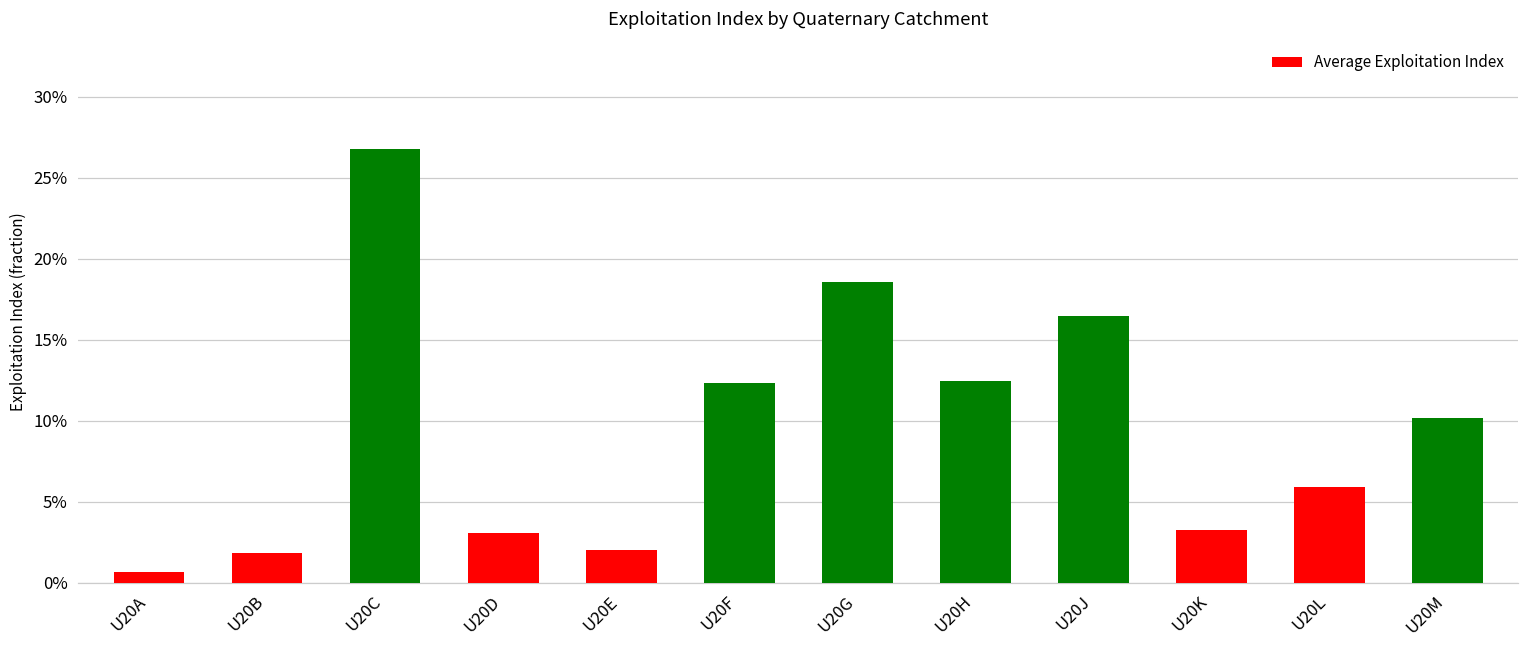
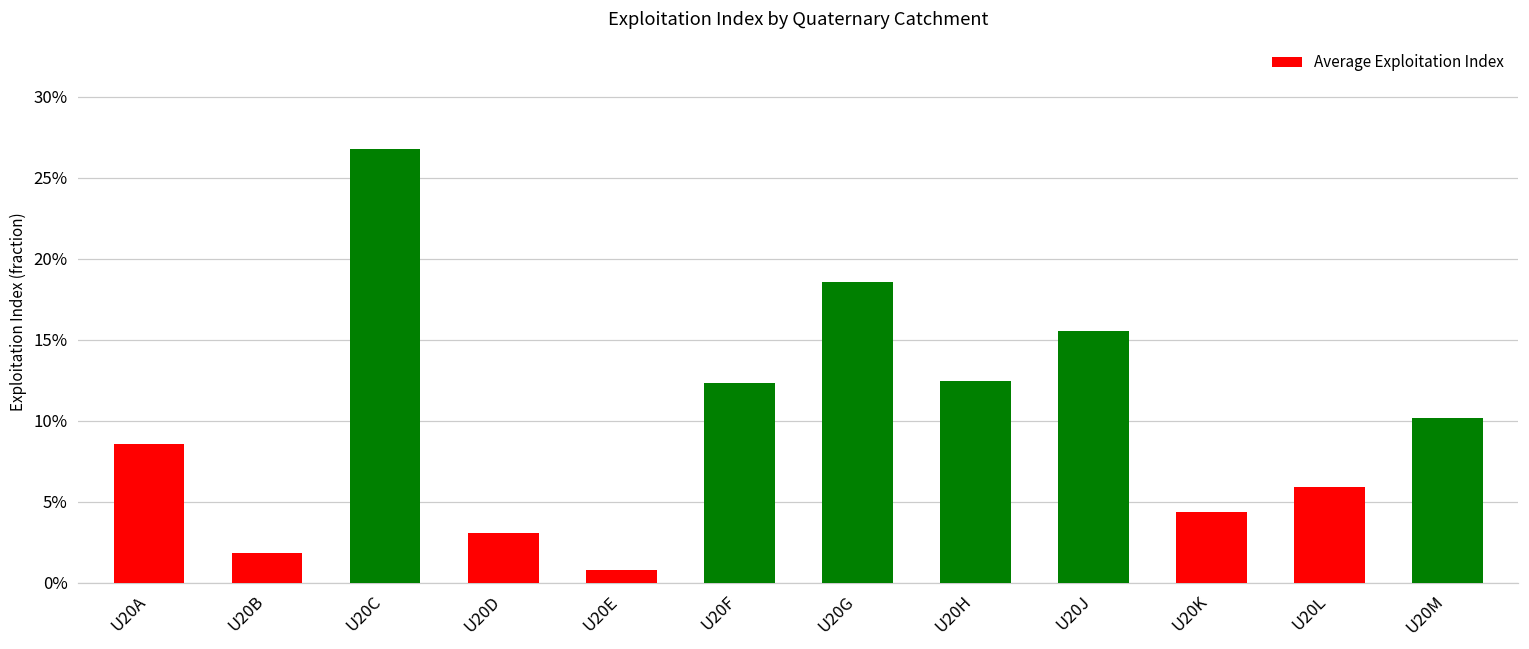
  {
-   "U20A": "0.7%",
+   "U20A": "8.6%",
    "U20B": "1.8%",
    "U20C": "26.8%",
    "U20D": "3.1%",
-   "U20E": "2.0%",
+   "U20E": "0.8%",
    "U20F": "12.3%",
    "U20G": "18.6%",
    "U20H": "12.5%",
-   "U20J": "16.5%",
-   "U20K": "3.2%",
+   "U20J": "15.6%",
+   "U20K": "4.4%",
    "U20L": "5.9%",
    "U20M": "10.2%"
  }
